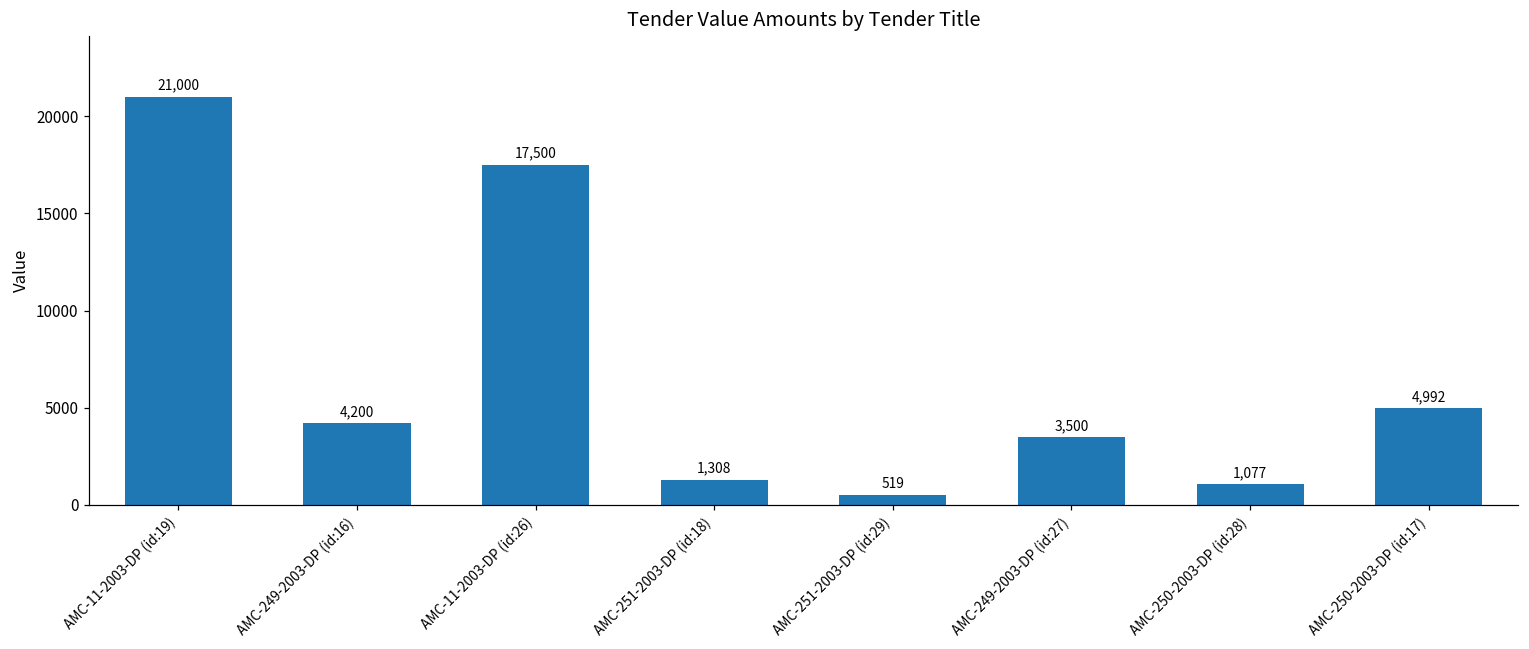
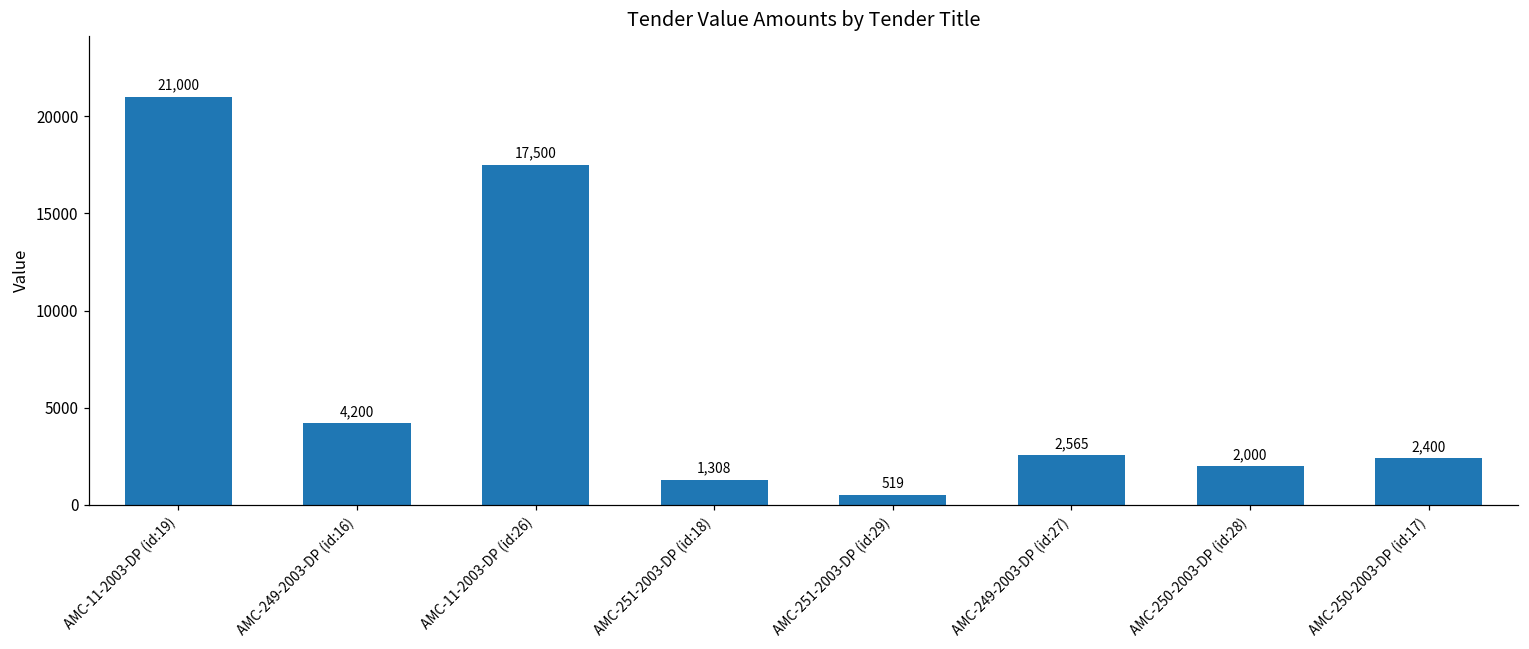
  {
    "AMC-11-2003-DP (id:19)": "21,000",
    "AMC-249-2003-DP (id:16)": "4,200",
    "AMC-11-2003-DP (id:26)": "17,500",
    "AMC-251-2003-DP (id:18)": "1,308",
    "AMC-251-2003-DP (id:29)": "519",
-   "AMC-249-2003-DP (id:27)": "3,500",
-   "AMC-250-2003-DP (id:28)": "1,077",
-   "AMC-250-2003-DP (id:17)": "4,992"
+   "AMC-249-2003-DP (id:27)": "2,565",
+   "AMC-250-2003-DP (id:28)": "2,000",
+   "AMC-250-2003-DP (id:17)": "2,400"
  }
